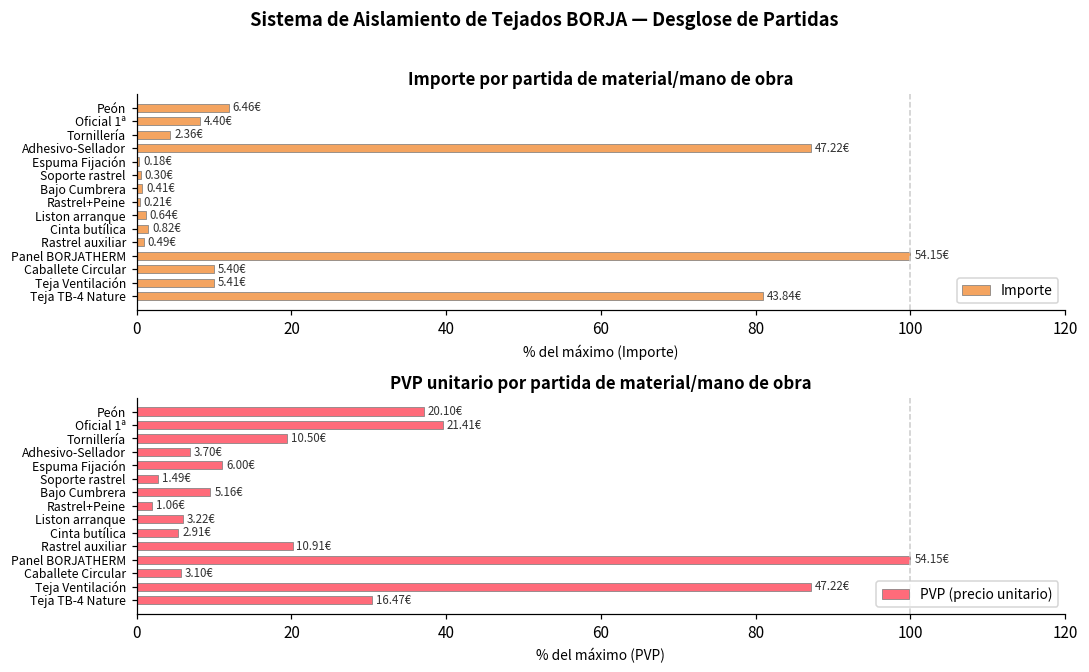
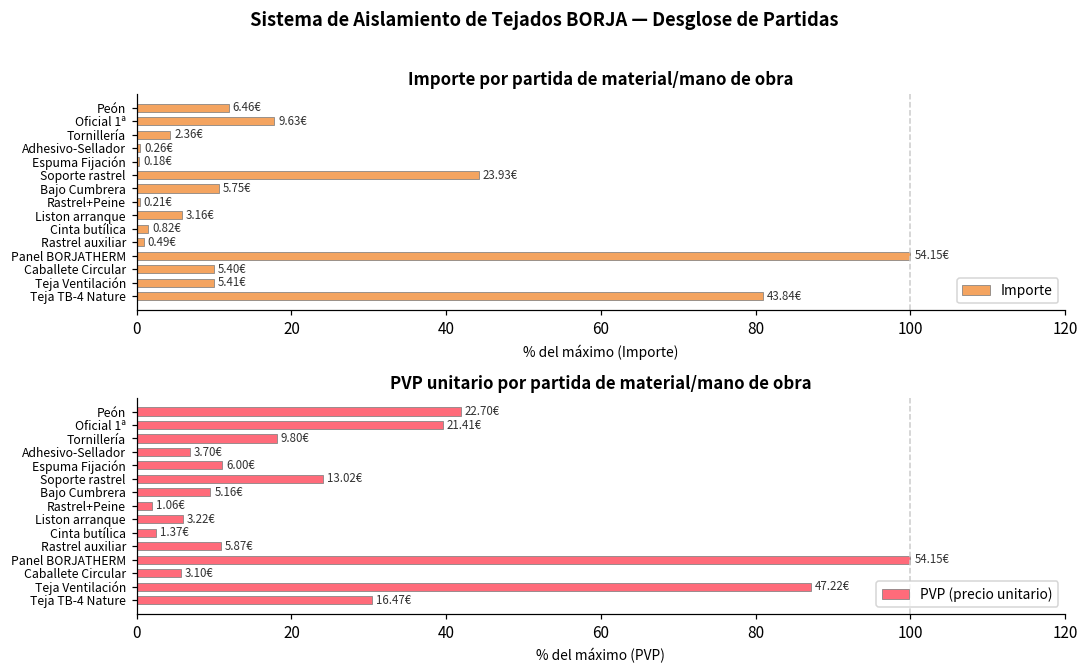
  {
    "Importe por partida de material/mano de obra": {
-     "Oficial 1ª": "4.40€",
-     "Adhesivo-Sellador": "47.22€",
-     "Soporte rastrel": "0.30€",
-     "Bajo Cumbrera": "0.41€",
-     "Liston arranque": "0.64€"
+     "Oficial 1ª": "9.63€",
+     "Adhesivo-Sellador": "0.26€",
+     "Soporte rastrel": "23.93€",
+     "Bajo Cumbrera": "5.75€",
+     "Liston arranque": "3.16€"
    },
    "PVP unitario por partida de material/mano de obra": {
-     "Peón": "20.10€",
-     "Tornillería": "10.50€",
-     "Soporte rastrel": "1.49€",
-     "Cinta butílica": "2.91€",
-     "Rastrel auxiliar": "10.91€"
+     "Peón": "22.70€",
+     "Tornillería": "9.80€",
+     "Soporte rastrel": "13.02€",
+     "Cinta butílica": "1.37€",
+     "Rastrel auxiliar": "5.87€"
    }
  }
